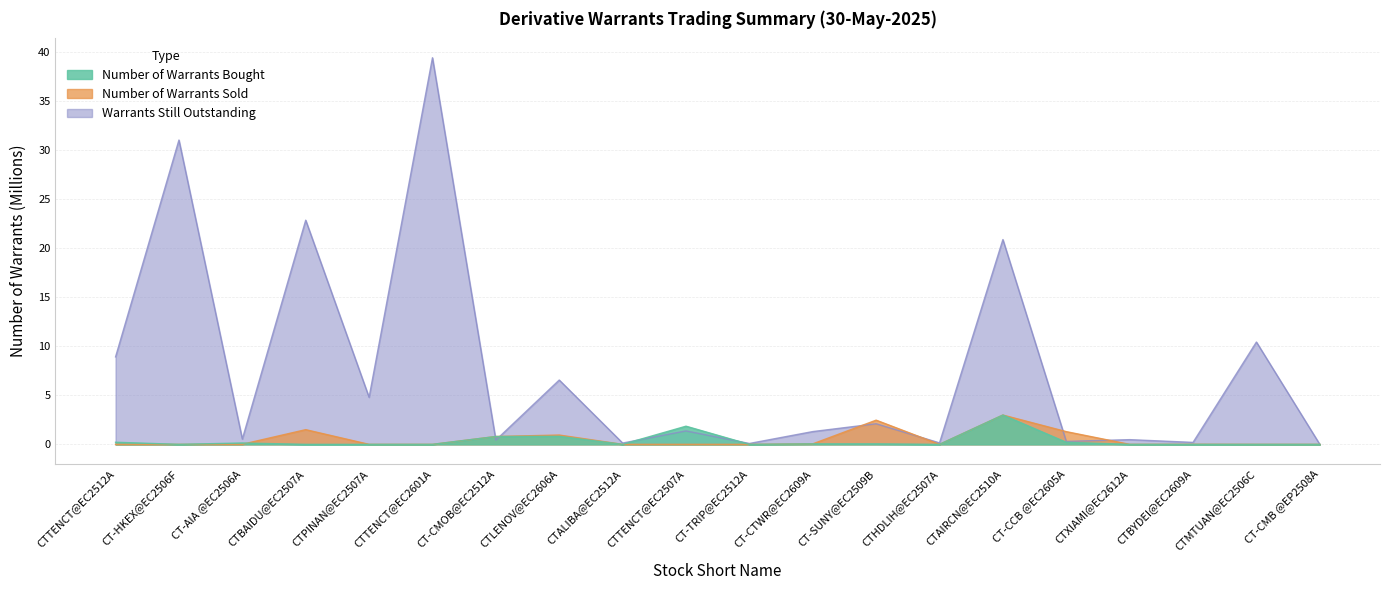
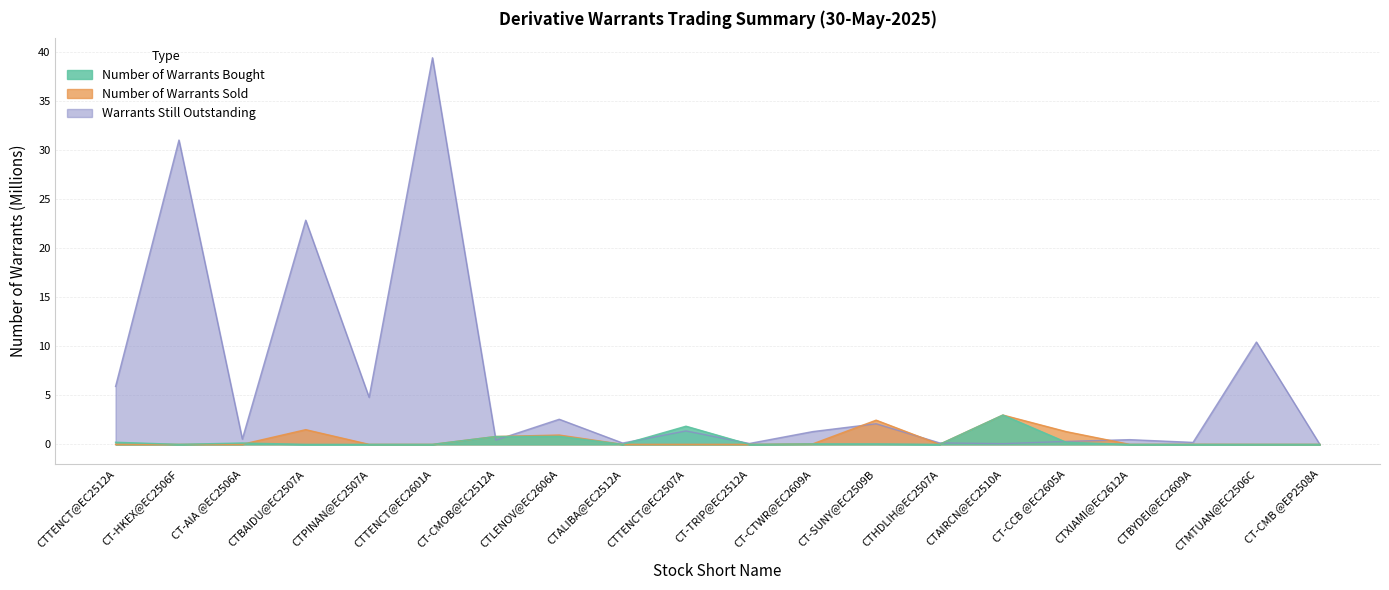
  {
    "Warrants Still Outstanding": {
-     "CTTENCT@EC2512A": 9,
+     "CTTENCT@EC2512A": 6,
      "CT-HKEX@EC2506F": 31,
      "CT-AIA @EC2506A": 1,
      "CTBAIDU@EC2507A": 23,
      "CTPINAN@EC2507A": 5,
      "CTTENCT@EC2601A": 39,
      "CT-CMOB@EC2512A": 0,
-     "CTLENOV@EC2606A": 7,
+     "CTLENOV@EC2606A": 3,
      "CTTENCT@EC2507A": 1,
      "CT-CTWR@EC2609A": 1,
      "CT-SUNY@EC2509B": 2,
-     "CTAIRCN@EC2510A": 21,
+     "CTAIRCN@EC2510A": 0,
      "CTXIAMI@EC2612A": 0,
      "CTMTUAN@EC2506C": 10
    },
    "Number of Warrants Sold": {
      "CTBAIDU@EC2507A": 1,
      "CTTENCT@EC2507A": 0,
      "CT-SUNY@EC2509B": 2,
      "CT-CCB @EC2605A": 1
    },
    "Number of Warrants Bought": {
      "CTBAIDU@EC2507A": 0,
      "CTTENCT@EC2507A": 2,
      "CT-SUNY@EC2509B": 0
    }
  }
